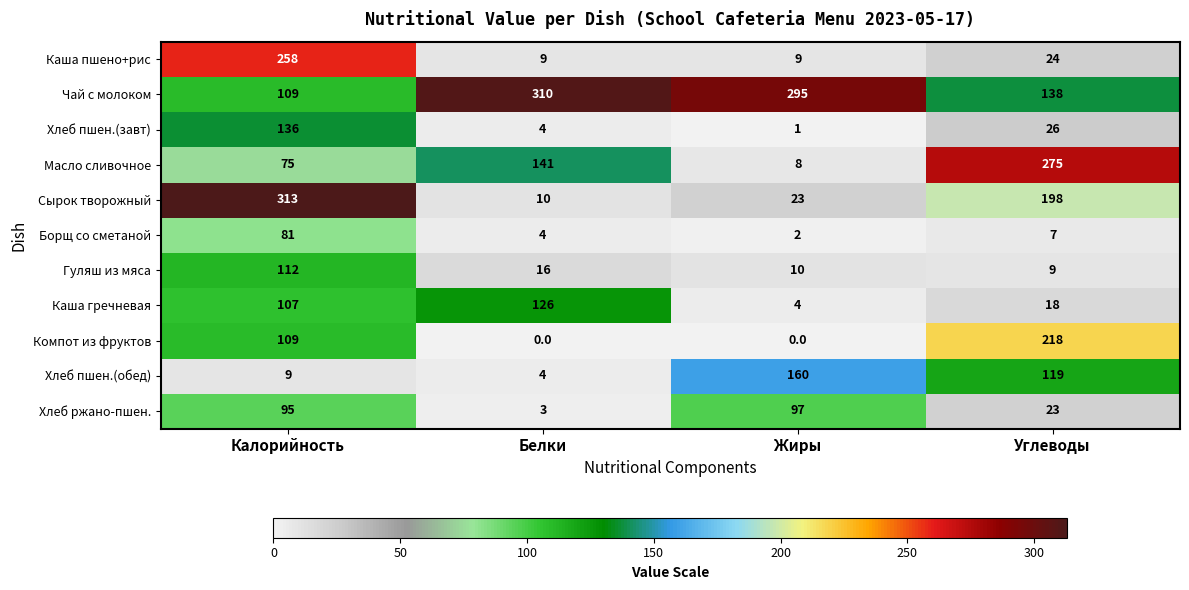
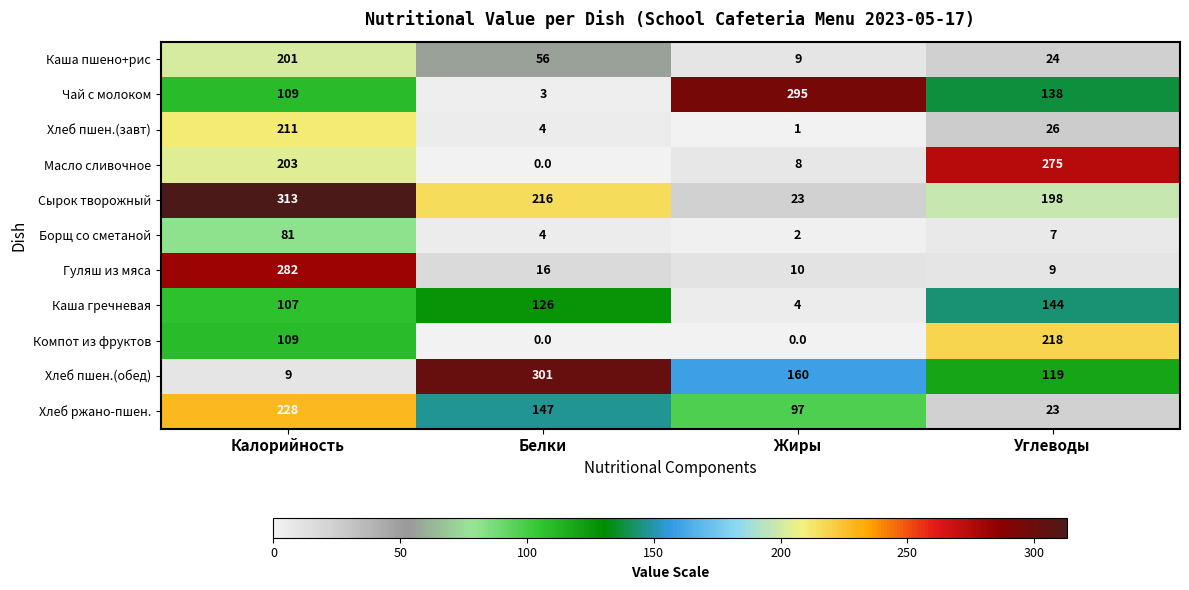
  {
    "Каша пшено+рис": {
-     "Калорийность": 258,
-     "Белки": 9,
+     "Калорийность": 201,
+     "Белки": 56,
      "Жиры": 9,
      "Углеводы": 24
    },
    "Чай с молоком": {
      "Калорийность": 109,
-     "Белки": 310,
+     "Белки": 3,
      "Жиры": 295,
      "Углеводы": 138
    },
    "Хлеб пшен.(завт)": {
-     "Калорийность": 136,
+     "Калорийность": 211,
      "Белки": 4,
      "Жиры": 1,
      "Углеводы": 26
    },
    "Масло сливочное": {
-     "Калорийность": 75,
-     "Белки": 141,
+     "Калорийность": 203,
+     "Белки": 0.0,
      "Жиры": 8,
      "Углеводы": 275
    },
    "Сырок творожный": {
      "Калорийность": 313,
-     "Белки": 10,
+     "Белки": 216,
      "Жиры": 23,
      "Углеводы": 198
    },
    "Борщ со сметаной": {
      "Калорийность": 81,
      "Белки": 4,
      "Жиры": 2,
      "Углеводы": 7
    },
    "Гуляш из мяса": {
-     "Калорийность": 112,
+     "Калорийность": 282,
      "Белки": 16,
      "Жиры": 10,
      "Углеводы": 9
    },
    "Каша гречневая": {
      "Калорийность": 107,
      "Белки": 126,
      "Жиры": 4,
-     "Углеводы": 18
+     "Углеводы": 144
    },
    "Компот из фруктов": {
      "Калорийность": 109,
      "Белки": 0.0,
      "Жиры": 0.0,
      "Углеводы": 218
    },
    "Хлеб пшен.(обед)": {
      "Калорийность": 9,
-     "Белки": 4,
+     "Белки": 301,
      "Жиры": 160,
      "Углеводы": 119
    },
    "Хлеб ржано-пшен.": {
-     "Калорийность": 95,
-     "Белки": 3,
+     "Калорийность": 228,
+     "Белки": 147,
      "Жиры": 97,
      "Углеводы": 23
    }
  }
